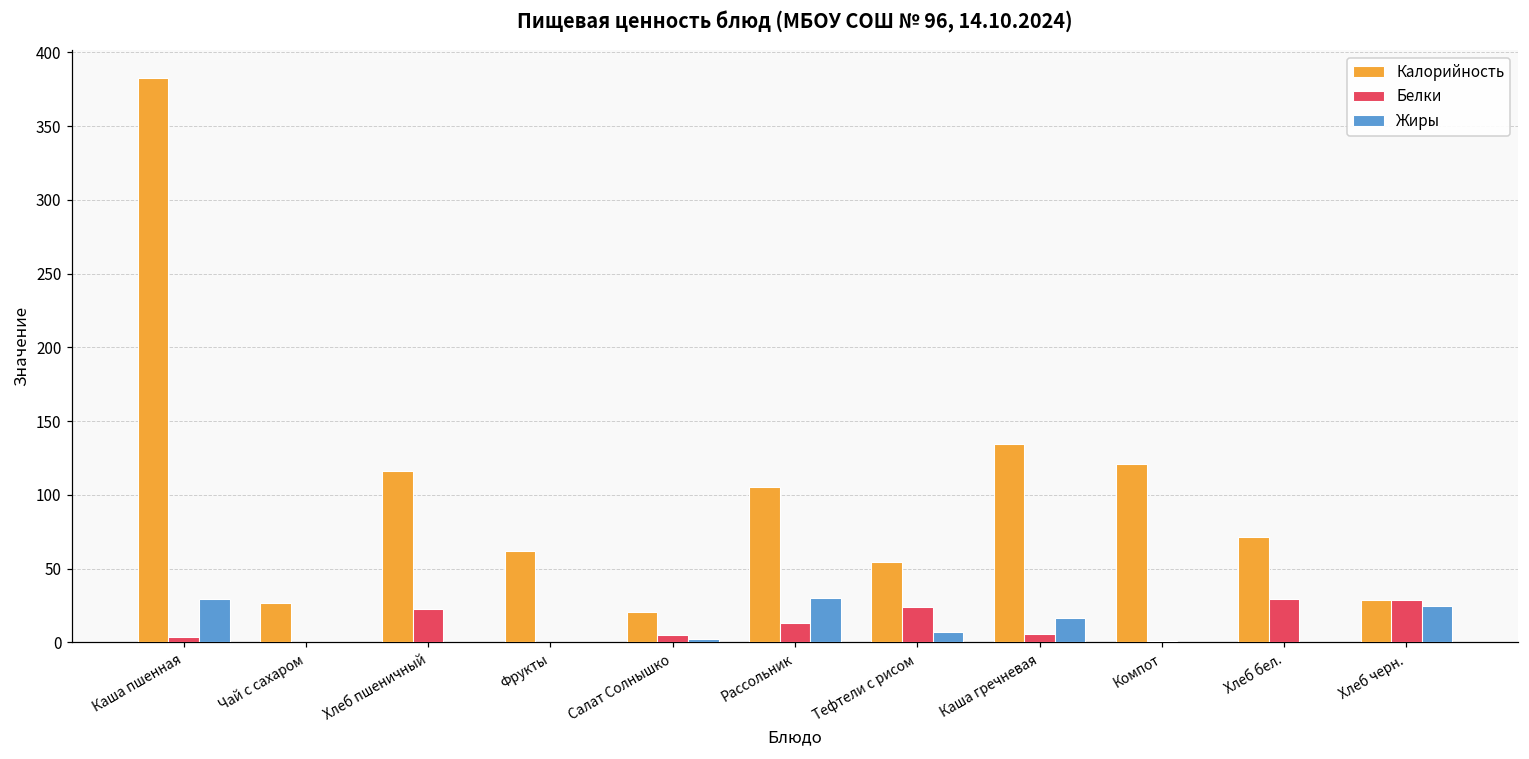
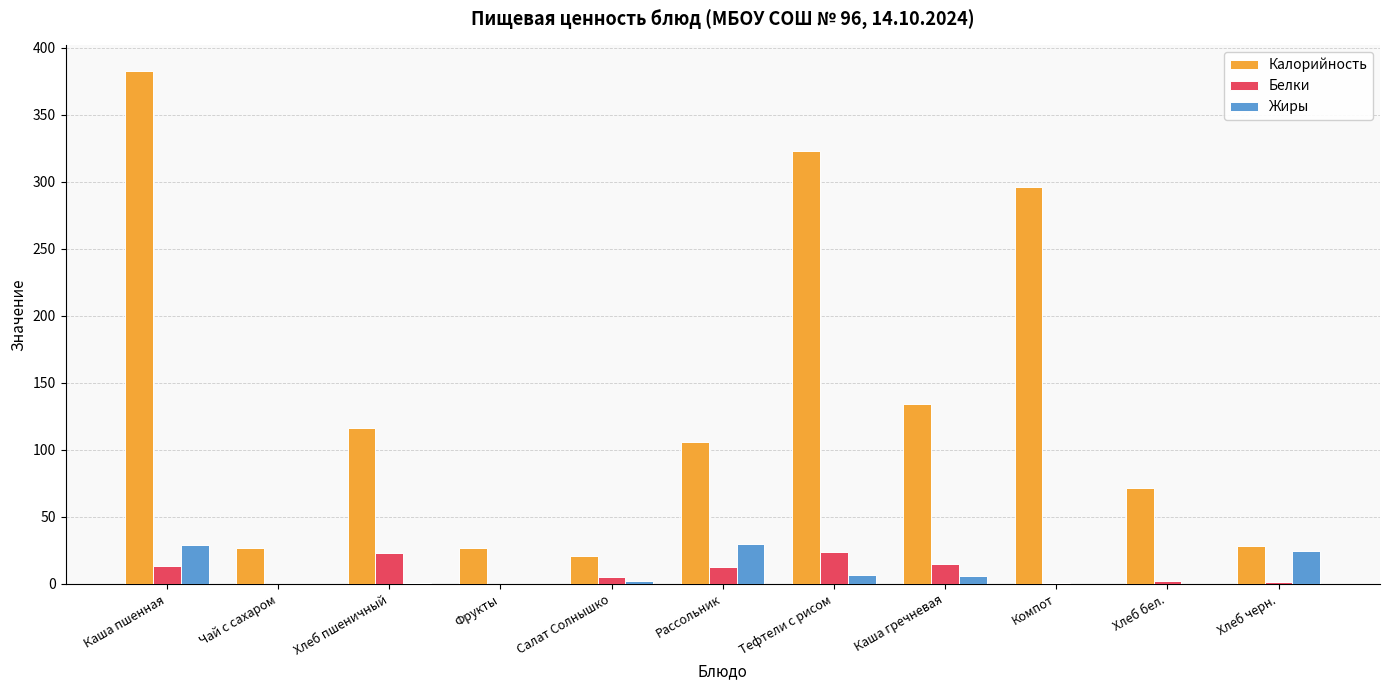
  {
    "Калорийность": {
      "Каша пшенная": 383,
      "Чай с сахаром": 27,
      "Хлеб пшеничный": 116,
-     "Фрукты": 62,
+     "Фрукты": 27,
      "Салат Солнышко": 21,
      "Рассольник": 106,
-     "Тефтели с рисом": 55,
+     "Тефтели с рисом": 323,
      "Каша гречневая": 135,
-     "Компот": 121,
+     "Компот": 296,
      "Хлеб бел.": 71,
      "Хлеб черн.": 28
    },
    "Белки": {
-     "Каша пшенная": 4,
+     "Каша пшенная": 13,
      "Хлеб пшеничный": 23,
      "Фрукты": 0,
      "Салат Солнышко": 5,
      "Рассольник": 13,
      "Тефтели с рисом": 24,
-     "Каша гречневая": 6,
-     "Хлеб бел.": 29,
-     "Хлеб черн.": 29
+     "Каша гречневая": 15,
+     "Хлеб бел.": 2,
+     "Хлеб черн.": 1
    },
    "Жиры": {
      "Каша пшенная": 29,
      "Фрукты": 0,
      "Салат Солнышко": 2,
      "Рассольник": 30,
      "Тефтели с рисом": 7,
-     "Каша гречневая": 17,
+     "Каша гречневая": 6,
      "Хлеб черн.": 25
    }
  }
